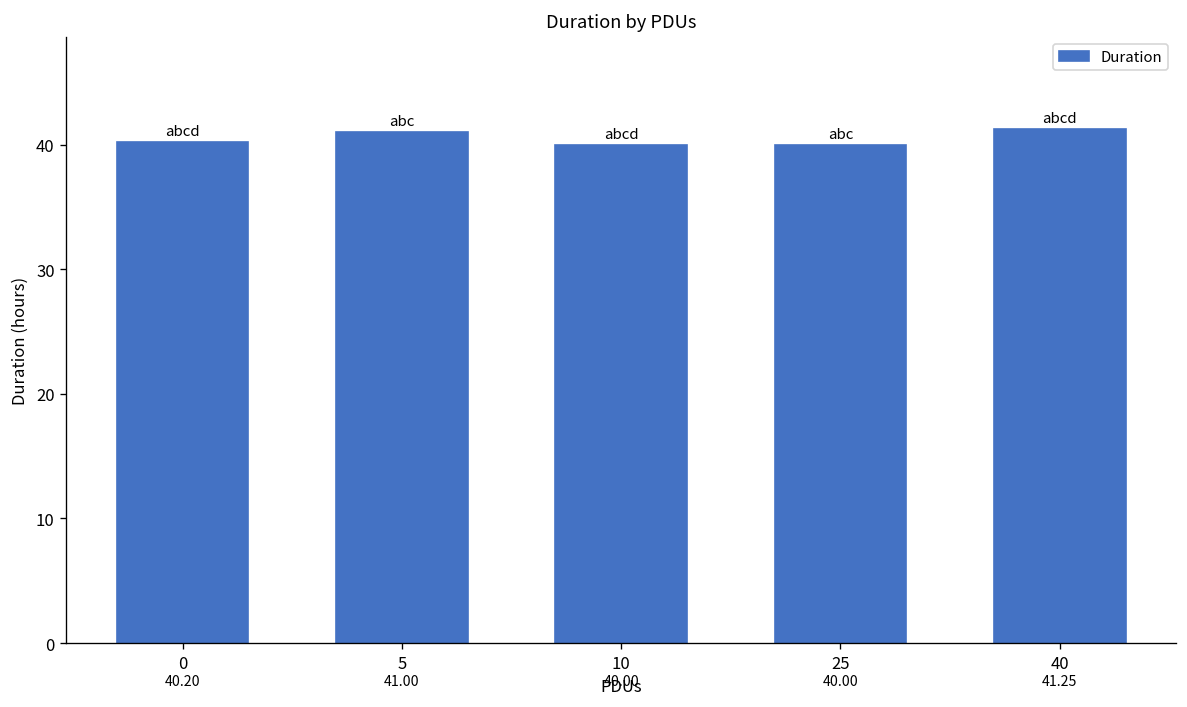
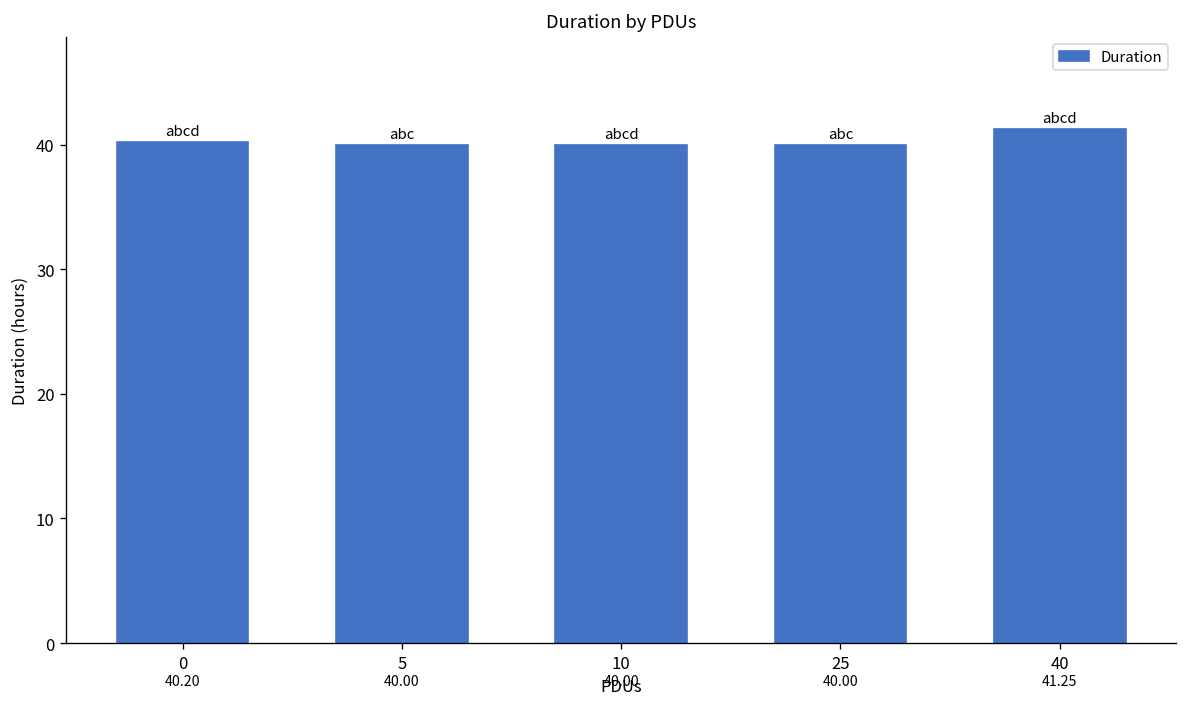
  {
-   "5": 41.00
+   "5": 40.00
  }
